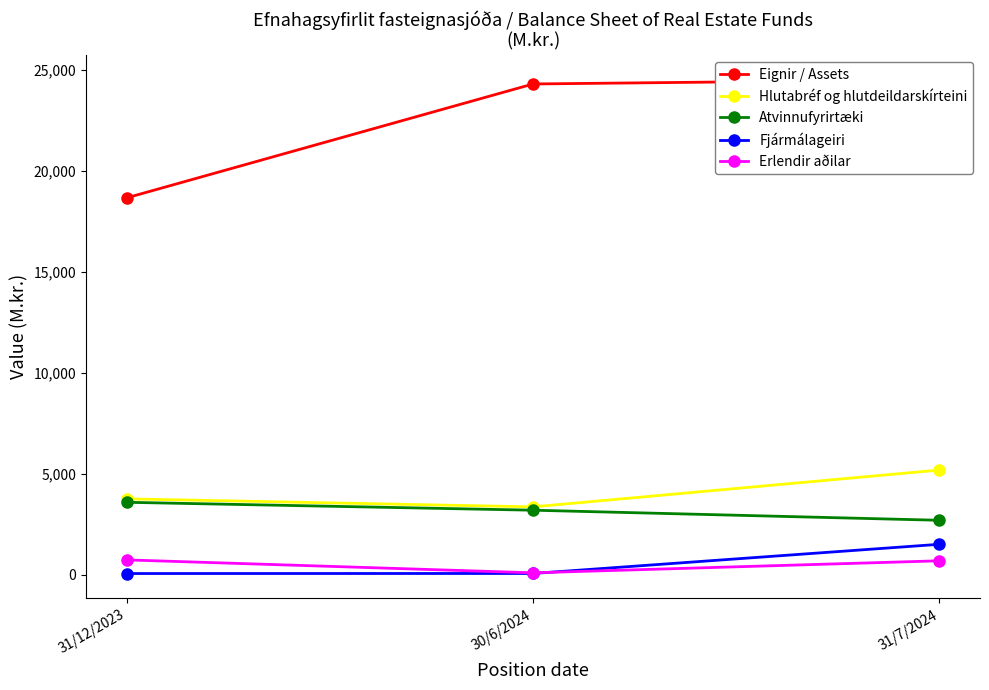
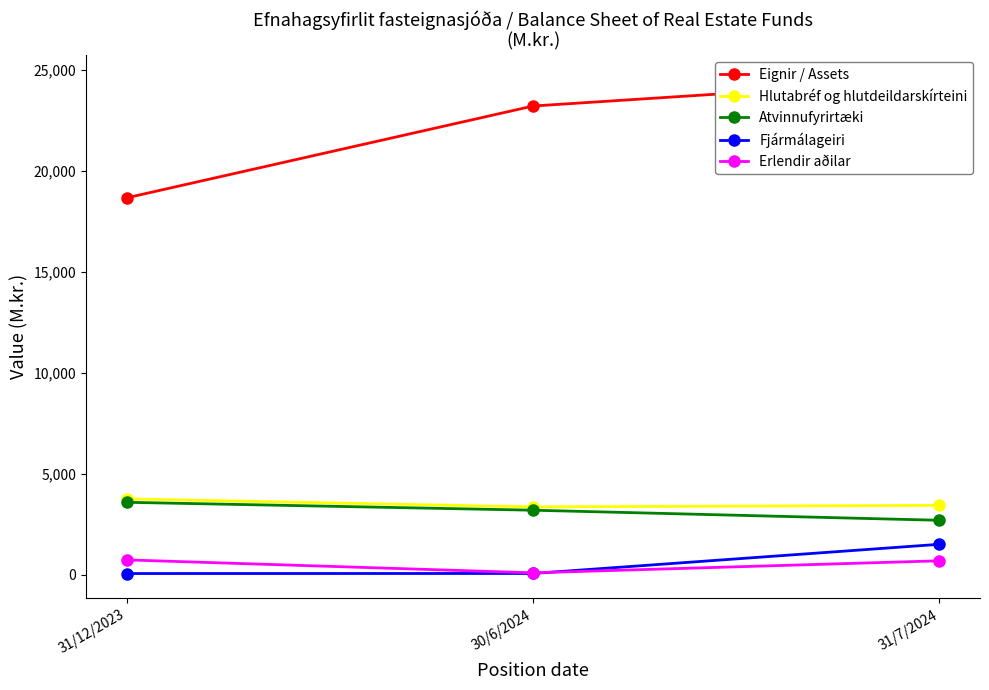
  {
    "Eignir / Assets": {
      "31/12/2023": "18,700",
-     "30/6/2024": "24,300"
+     "30/6/2024": "23,200"
    },
    "Hlutabréf og hlutdeildarskírteini": {
      "31/12/2023": "3,800",
      "30/6/2024": "3,400",
-     "31/7/2024": "5,200"
+     "31/7/2024": "3,400"
    },
    "Atvinnufyrirtæki": {
      "31/12/2023": "3,600",
      "30/6/2024": "3,200",
      "31/7/2024": "2,700"
    },
    "Fjármálageiri": {
      "31/12/2023": "100",
      "31/7/2024": "1,500"
    },
    "Erlendir aðilar": {
      "31/12/2023": "700",
      "31/7/2024": "700"
    }
  }
